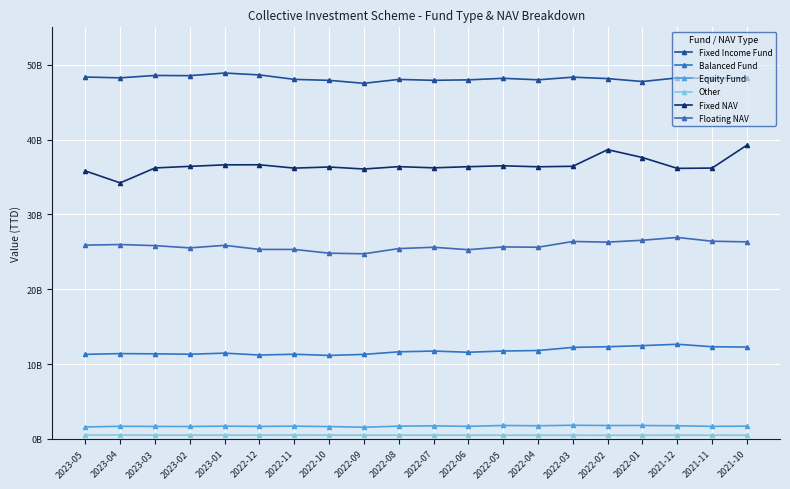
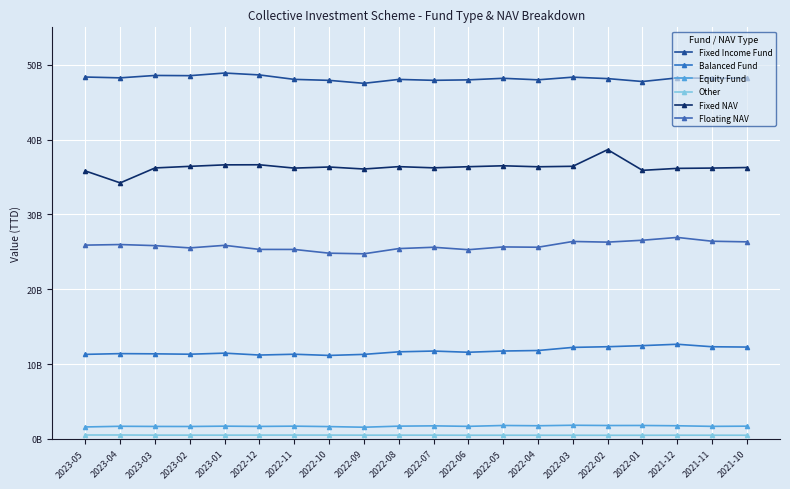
  {
    "Fixed NAV": {
      "2023-05": 36000000000,
      "2023-04": 34000000000,
      "2023-03": 36000000000,
      "2023-02": 36000000000,
      "2023-01": 37000000000,
      "2022-12": 37000000000,
      "2022-11": 36000000000,
      "2022-10": 36000000000,
      "2022-09": 36000000000,
      "2022-08": 36000000000,
      "2022-07": 36000000000,
      "2022-06": 36000000000,
      "2022-05": 37000000000,
      "2022-04": 36000000000,
      "2022-03": 36000000000,
      "2022-02": 39000000000,
-     "2022-01": 38000000000,
+     "2022-01": 36000000000,
      "2021-12": 36000000000,
      "2021-11": 36000000000,
-     "2021-10": 39000000000
+     "2021-10": 36000000000
    }
  }
